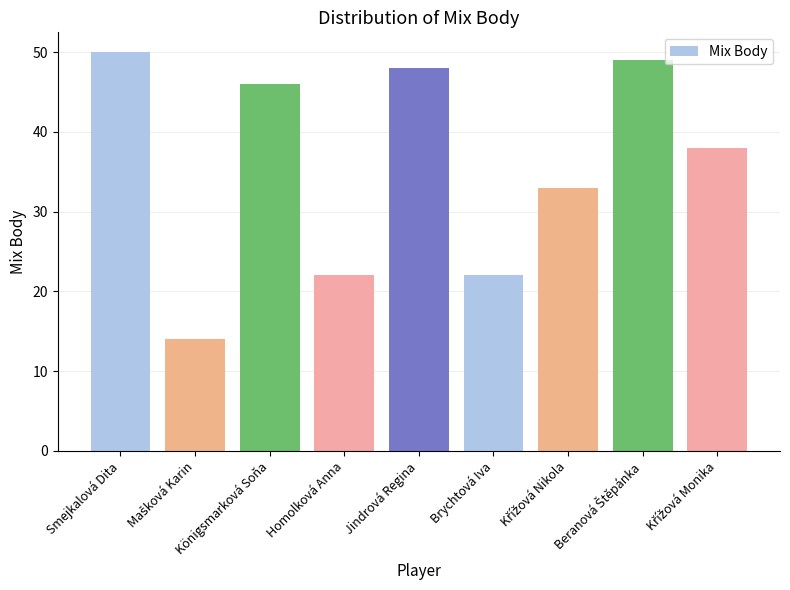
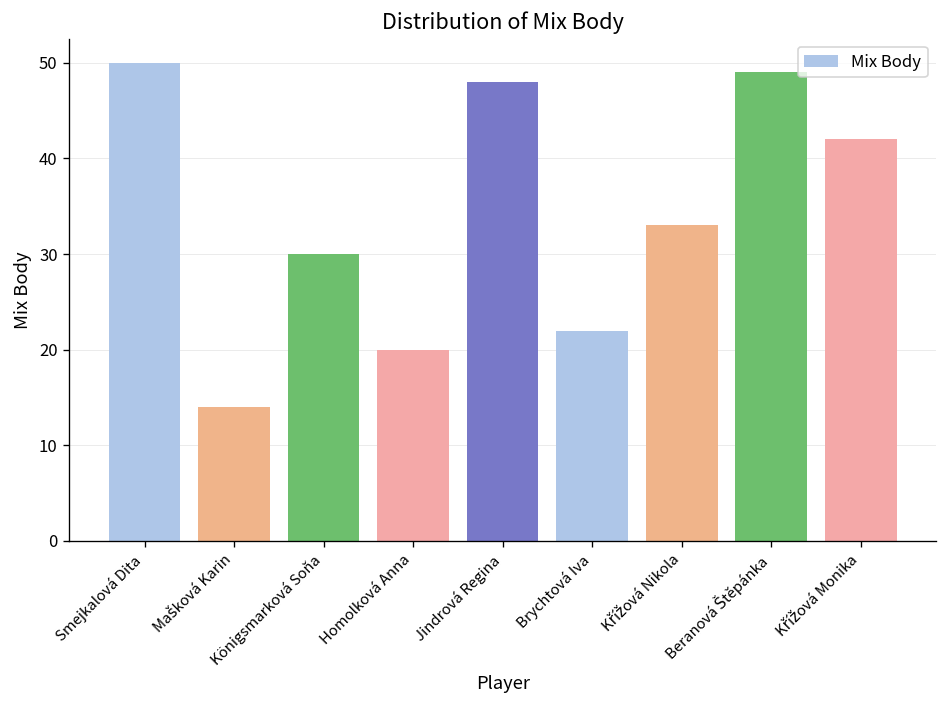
  {
    "Smejkalová Dita": 50,
    "Mašková Karin": 14,
-   "Königsmarková Soňa": 46,
-   "Homolková Anna": 22,
+   "Königsmarková Soňa": 30,
+   "Homolková Anna": 20,
    "Jindrová Regina": 48,
    "Brychtová Iva": 22,
    "Křížová Nikola": 33,
    "Beranová Štěpánka": 49,
-   "Křížová Monika": 38
+   "Křížová Monika": 42
  }
